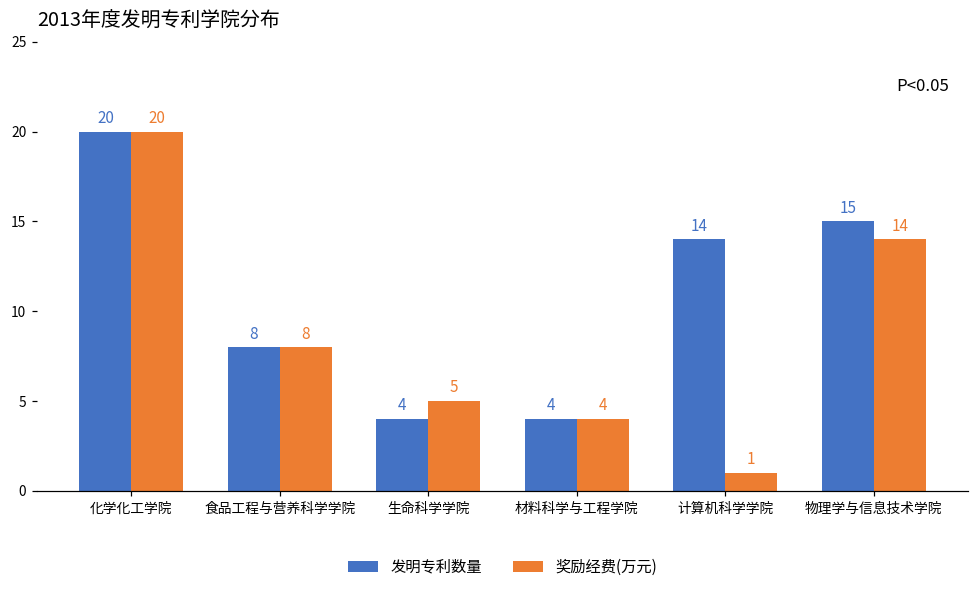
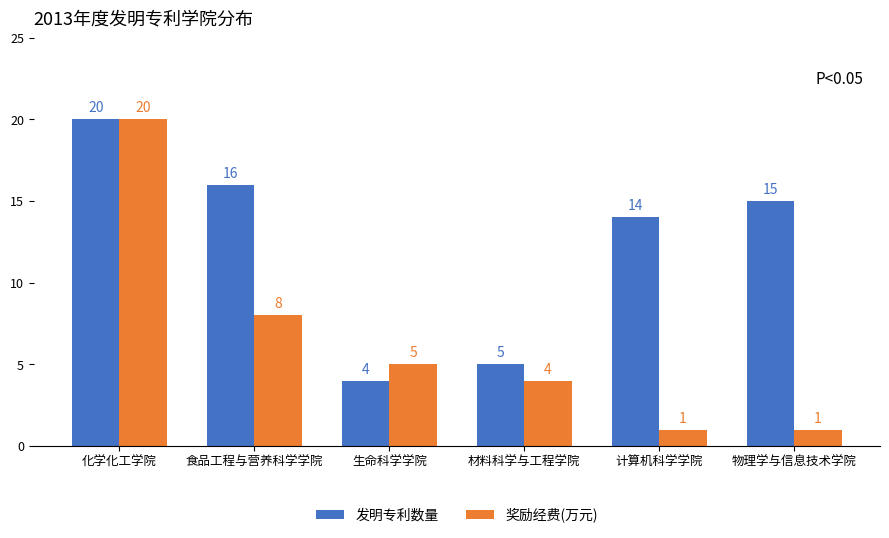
  {
    "发明专利数量": {
      "化学化工学院": 20,
-     "食品工程与营养科学学院": 8,
+     "食品工程与营养科学学院": 16,
      "生命科学学院": 4,
-     "材料科学与工程学院": 4,
+     "材料科学与工程学院": 5,
      "计算机科学学院": 14,
      "物理学与信息技术学院": 15
    },
    "奖励经费(万元)": {
      "化学化工学院": 20,
      "食品工程与营养科学学院": 8,
      "生命科学学院": 5,
      "材料科学与工程学院": 4,
      "计算机科学学院": 1,
-     "物理学与信息技术学院": 14
+     "物理学与信息技术学院": 1
    }
  }
